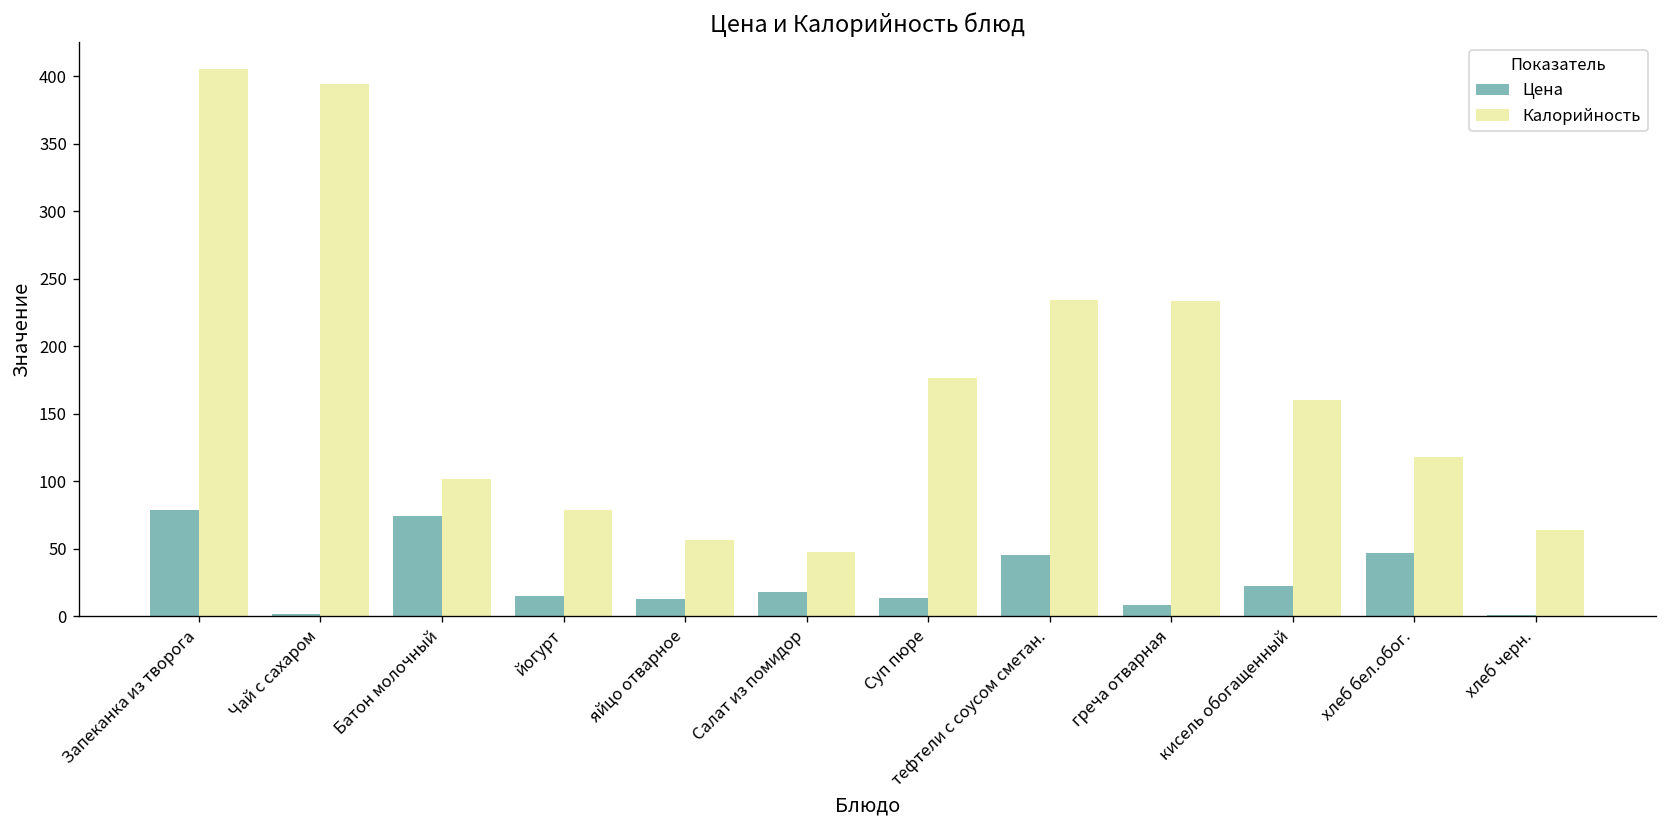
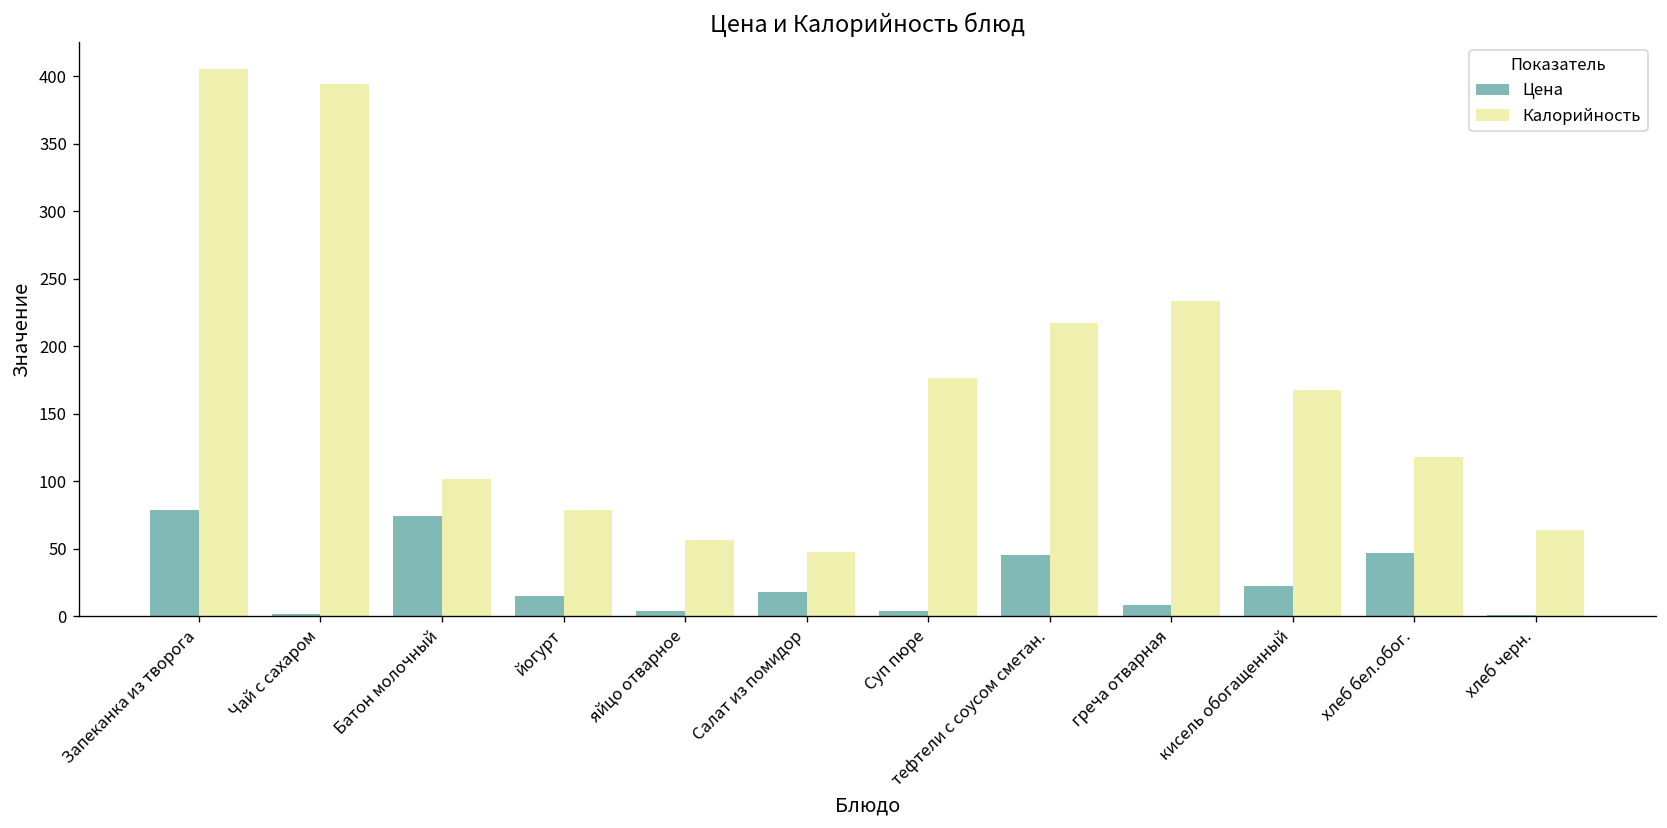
  {
    "Цена": {
      "Запеканка из творога": 79,
      "Батон молочный": 74,
      "йогурт": 15,
-     "яйцо отварное": 13,
+     "яйцо отварное": 4,
      "Салат из помидор": 18,
-     "Суп пюре": 14,
+     "Суп пюре": 4,
      "тефтели с соусом сметан.": 46,
      "греча отварная": 9,
      "кисель обогащенный": 23,
      "хлеб бел.обог.": 47
    },
    "Калорийность": {
      "Запеканка из творога": 405,
      "Чай с сахаром": 394,
      "Батон молочный": 102,
      "йогурт": 79,
      "яйцо отварное": 57,
      "Салат из помидор": 47,
      "Суп пюре": 176,
-     "тефтели с соусом сметан.": 234,
+     "тефтели с соусом сметан.": 218,
      "греча отварная": 234,
-     "кисель обогащенный": 160,
+     "кисель обогащенный": 168,
      "хлеб бел.обог.": 118,
      "хлеб черн.": 64
    }
  }
